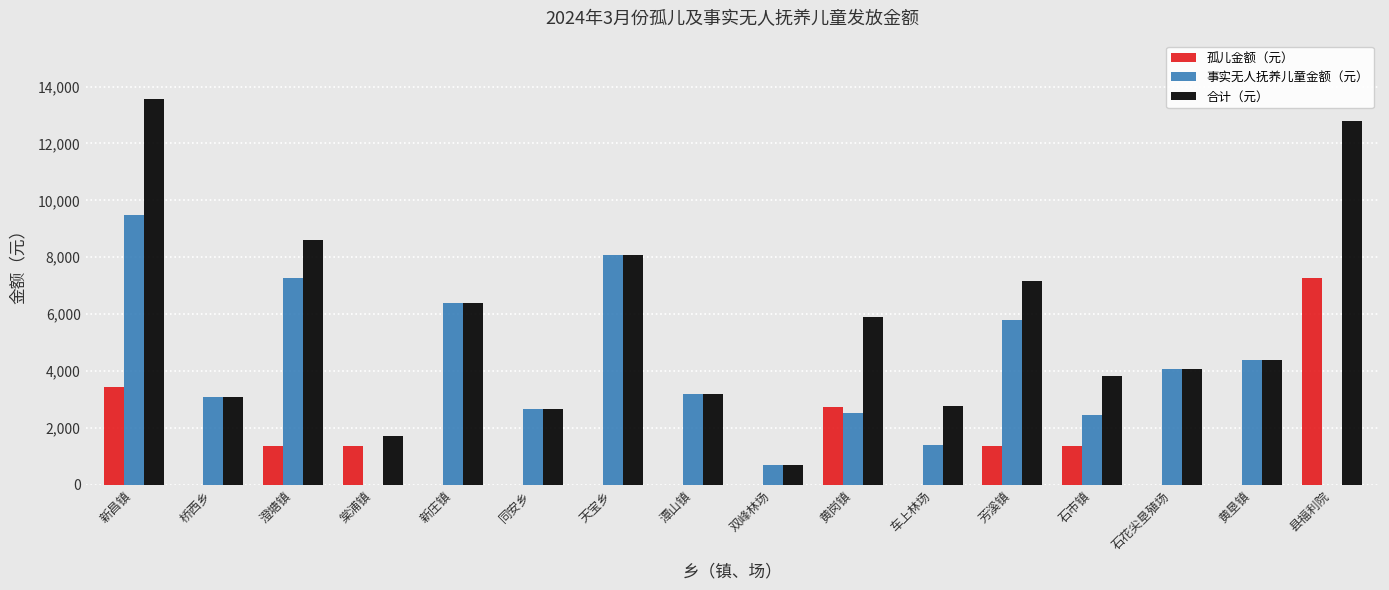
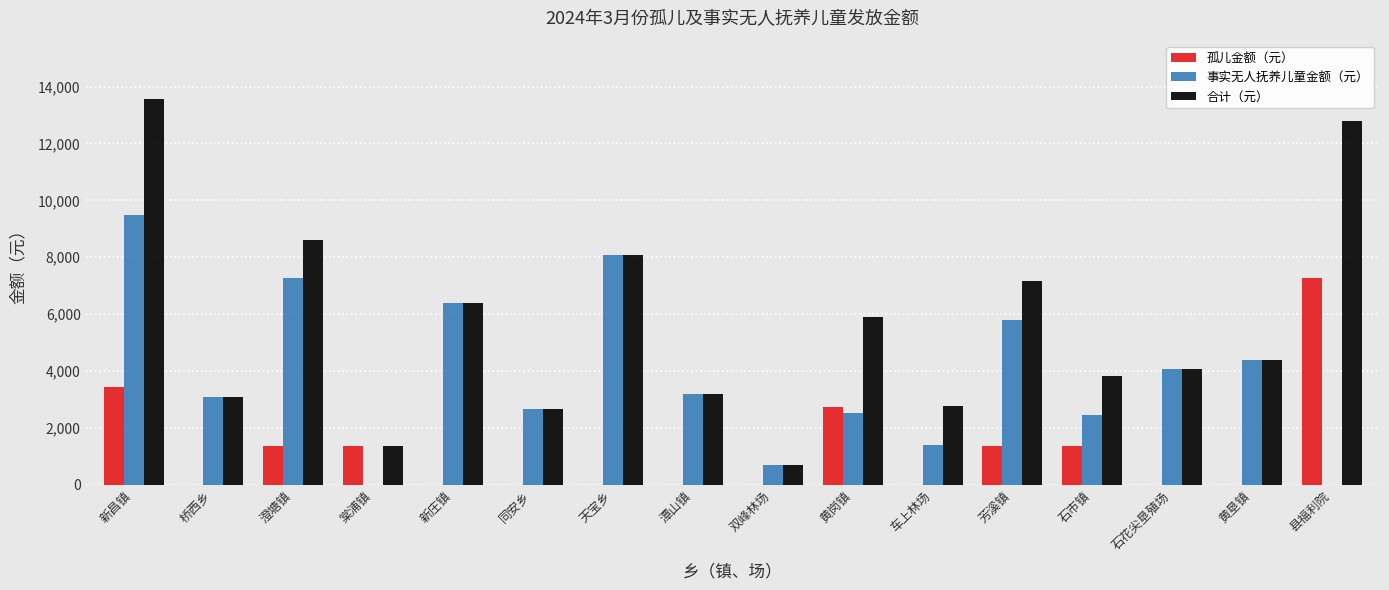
  {
    "孤儿金额（元）": {
      "新昌镇": "3,400",
      "桥西乡": "0",
      "澄塘镇": "1,400",
      "棠浦镇": "1,400",
      "新庄镇": "0",
      "同安乡": "0",
      "天宝乡": "0",
      "潭山镇": "0",
      "双峰林场": "0",
      "黄岗镇": "2,700",
      "车上林场": "0",
      "芳溪镇": "1,400",
      "石市镇": "1,400",
      "石花尖垦殖场": "0",
      "黄垦镇": "0",
      "县福利院": "7,300"
    },
    "事实无人抚养儿童金额（元）": {
      "新昌镇": "9,500",
      "桥西乡": "3,100",
      "澄塘镇": "7,300",
      "棠浦镇": "0",
      "新庄镇": "6,400",
      "同安乡": "2,700",
      "天宝乡": "8,100",
      "潭山镇": "3,200",
      "双峰林场": "700",
      "黄岗镇": "2,500",
      "车上林场": "1,400",
      "芳溪镇": "5,800",
      "石市镇": "2,500",
      "石花尖垦殖场": "4,100",
      "黄垦镇": "4,400",
      "县福利院": "0"
    },
    "合计（元）": {
      "新昌镇": "13,600",
      "桥西乡": "3,100",
      "澄塘镇": "8,600",
-     "棠浦镇": "1,700",
+     "棠浦镇": "1,400",
      "新庄镇": "6,400",
      "同安乡": "2,700",
      "天宝乡": "8,100",
      "潭山镇": "3,200",
      "双峰林场": "700",
      "黄岗镇": "5,900",
      "车上林场": "2,800",
      "芳溪镇": "7,200",
      "石市镇": "3,800",
      "石花尖垦殖场": "4,100",
      "黄垦镇": "4,400",
      "县福利院": "12,800"
    }
  }
